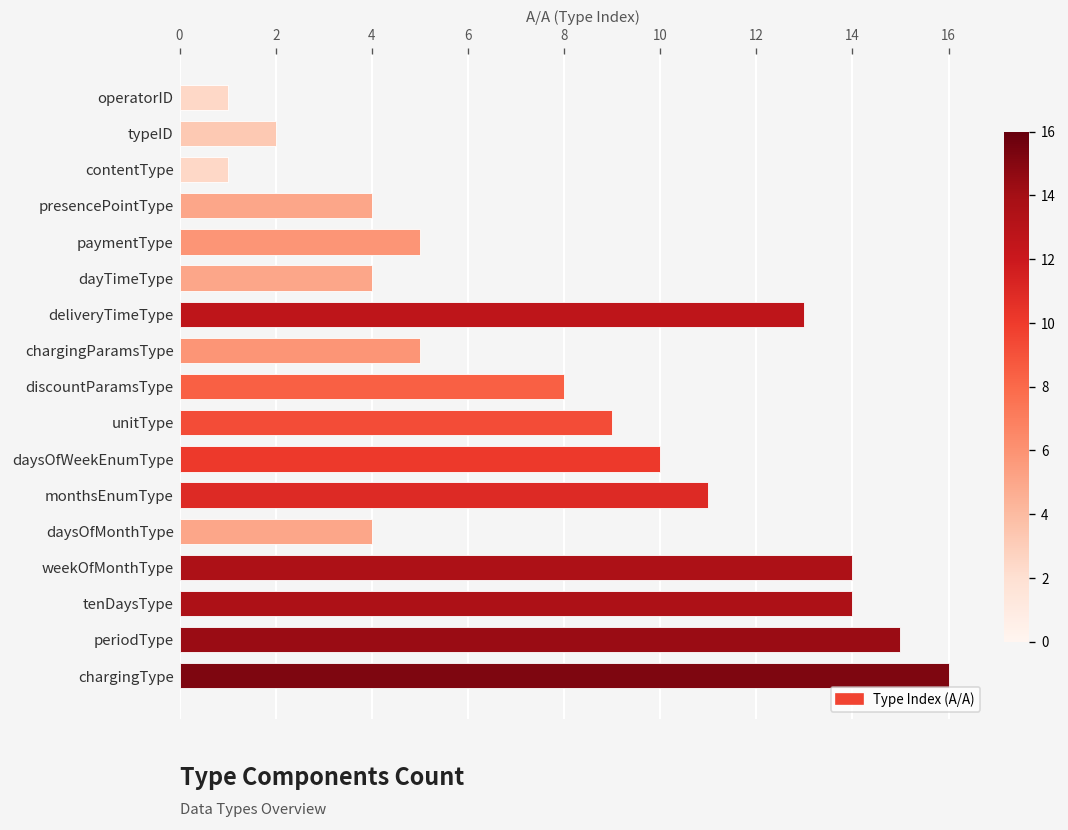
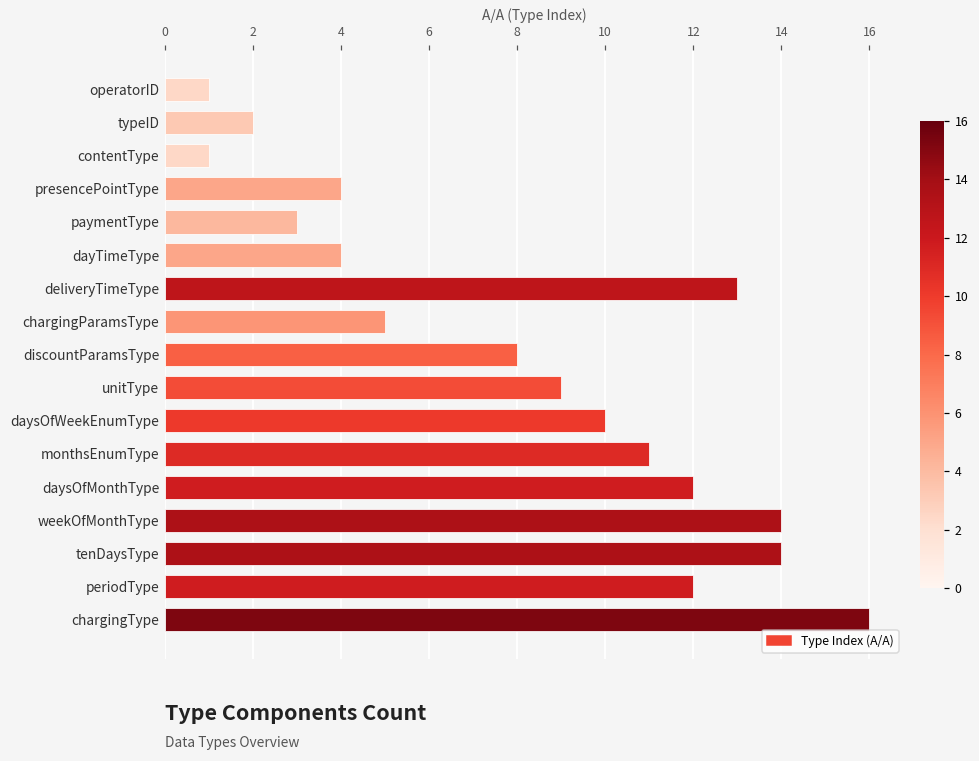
  {
    "operatorID": 1,
    "typeID": 2,
    "contentType": 1,
    "presencePointType": 4,
-   "paymentType": 5,
+   "paymentType": 3,
    "dayTimeType": 4,
    "deliveryTimeType": 13,
    "chargingParamsType": 5,
    "discountParamsType": 8,
    "unitType": 9,
    "daysOfWeekEnumType": 10,
    "monthsEnumType": 11,
-   "daysOfMonthType": 4,
+   "daysOfMonthType": 12,
    "weekOfMonthType": 14,
    "tenDaysType": 14,
-   "periodType": 15,
+   "periodType": 12,
    "chargingType": 16
  }
